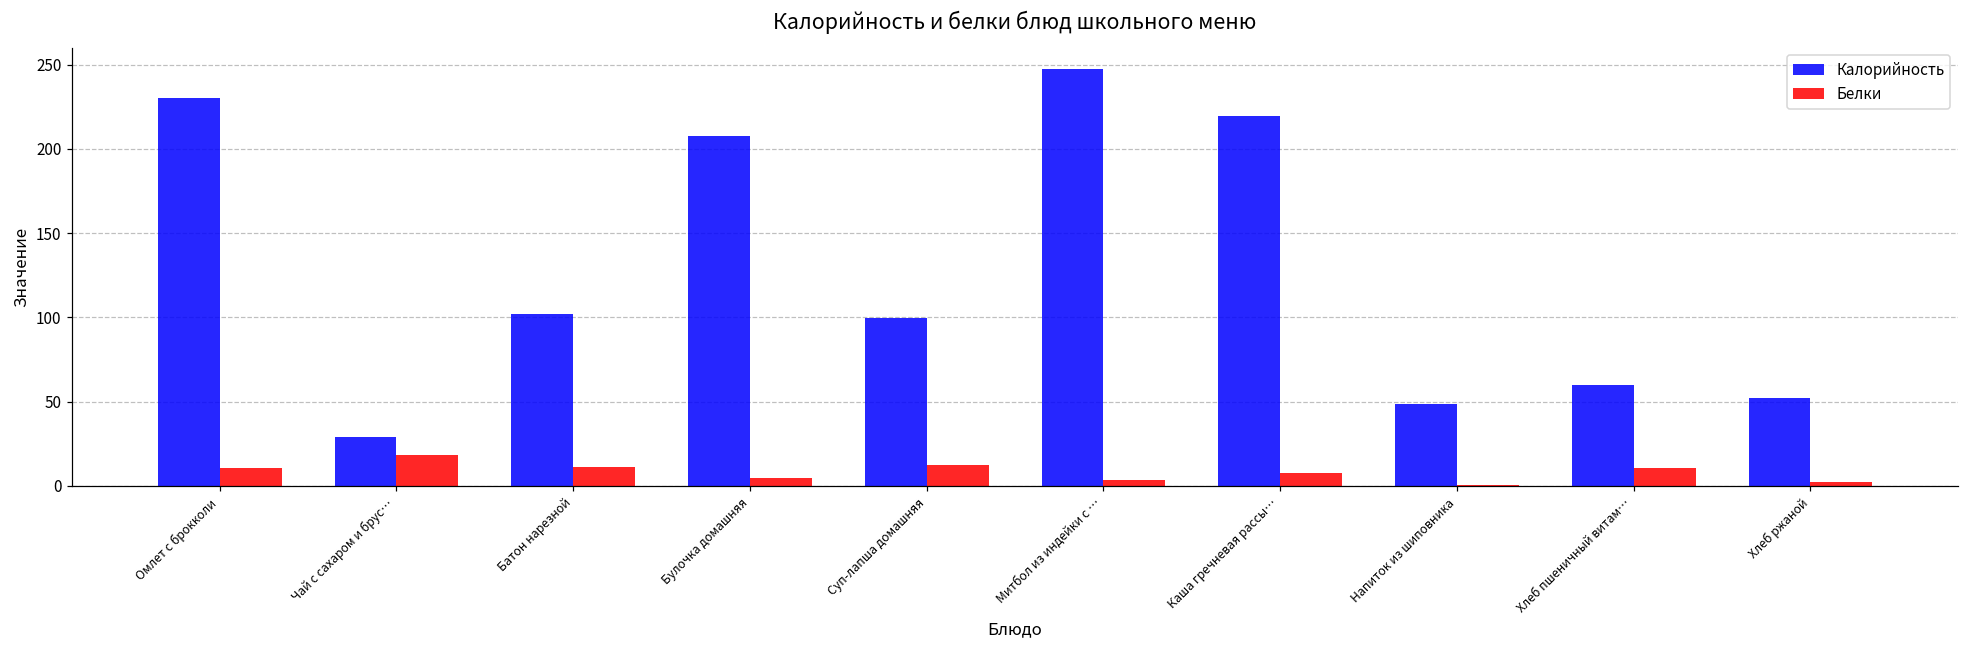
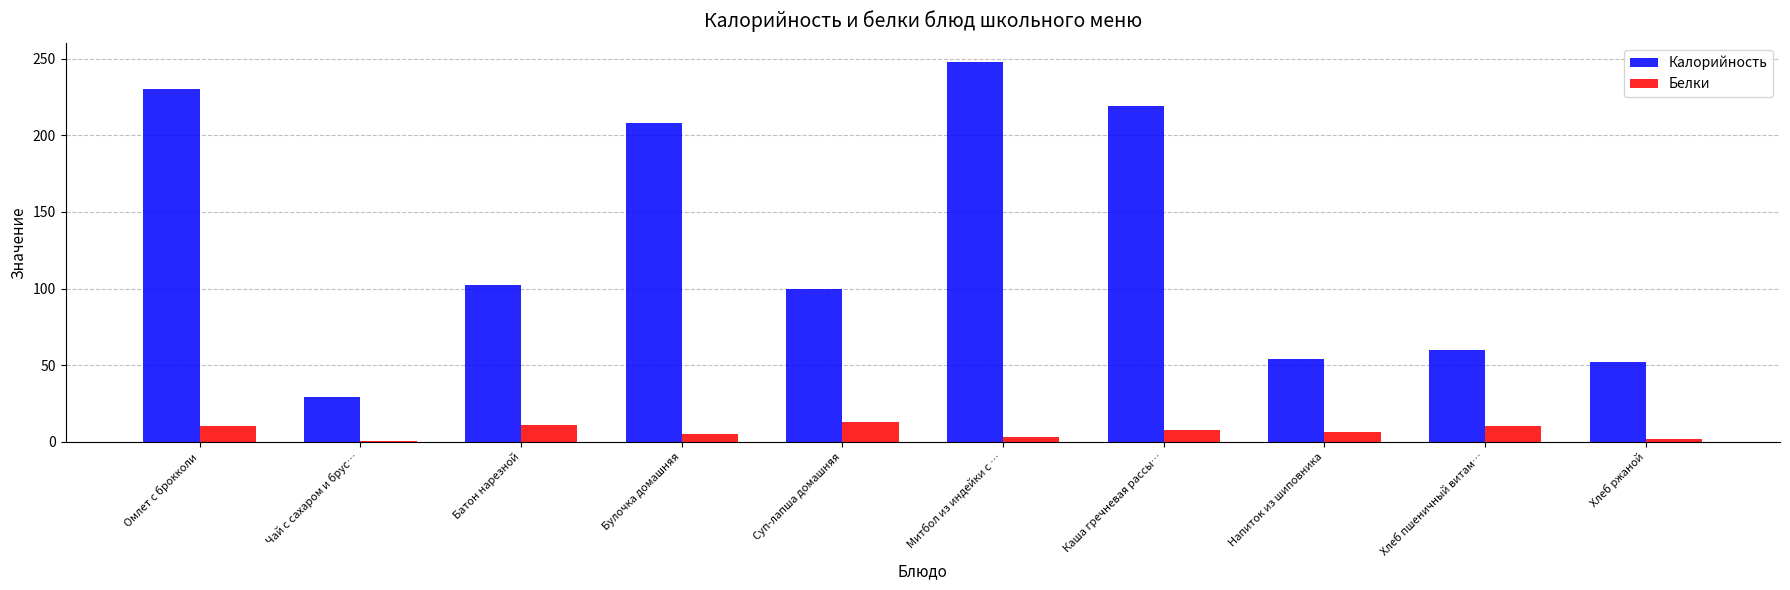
  {
    "Калорийность": {
      "Омлет с брокколи": 230,
      "Чай с сахаром и брус…": 29,
      "Батон нарезной": 102,
      "Булочка домашняя": 208,
      "Суп-лапша домашняя": 100,
      "Митбол из индейки с …": 248,
      "Каша гречневая рассы…": 219,
-     "Напиток из шиповника": 48,
+     "Напиток из шиповника": 54,
      "Хлеб пшеничный витам…": 60,
      "Хлеб ржаной": 52
    },
    "Белки": {
      "Омлет с брокколи": 10,
-     "Чай с сахаром и брус…": 18,
+     "Чай с сахаром и брус…": 0,
      "Батон нарезной": 11,
      "Булочка домашняя": 5,
      "Суп-лапша домашняя": 13,
      "Митбол из индейки с …": 3,
      "Каша гречневая рассы…": 8,
-     "Напиток из шиповника": 0,
+     "Напиток из шиповника": 6,
      "Хлеб пшеничный витам…": 11,
      "Хлеб ржаной": 2
    }
  }
